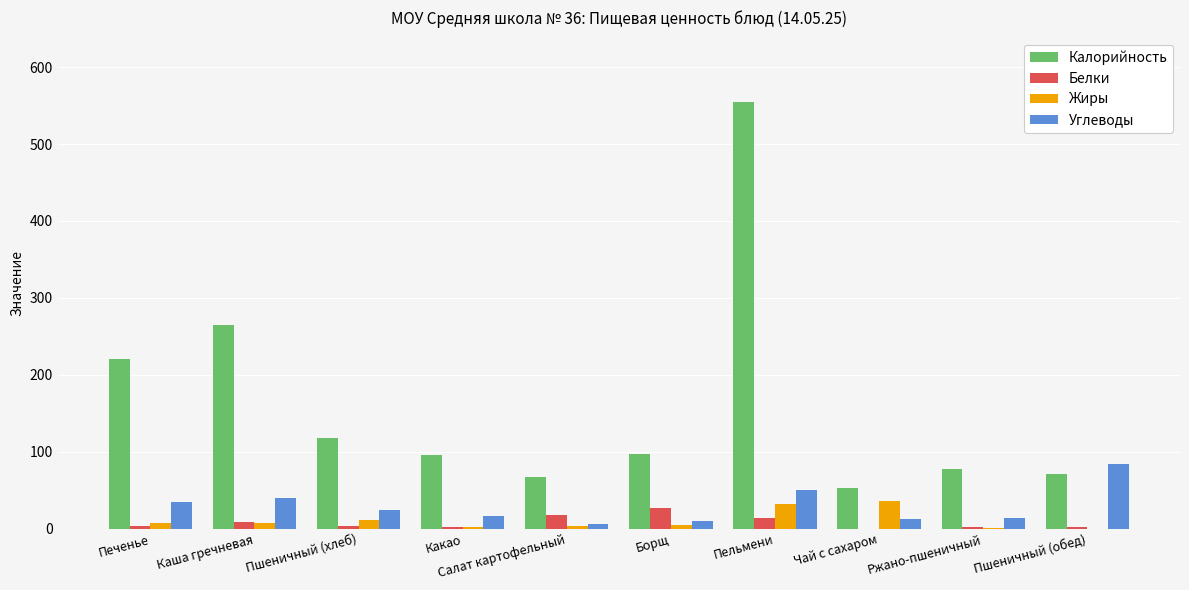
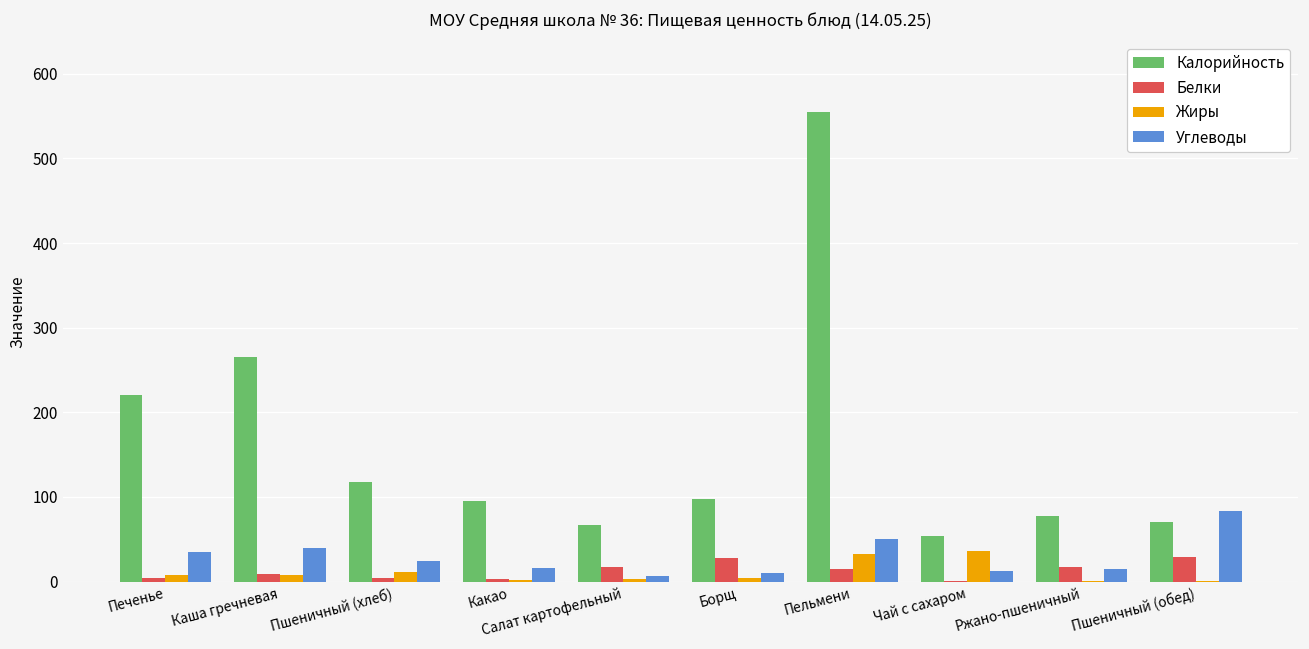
  {
    "Калорийность": {
      "Печенье": 220,
      "Каша гречневая": 270,
      "Пшеничный (хлеб)": 120,
      "Какао": 100,
      "Салат картофельный": 70,
      "Борщ": 100,
      "Пельмени": 560,
      "Чай с сахаром": 50,
      "Ржано-пшеничный": 80,
      "Пшеничный (обед)": 70
    },
    "Белки": {
      "Печенье": 0,
      "Каша гречневая": 10,
      "Пшеничный (хлеб)": 0,
      "Салат картофельный": 20,
      "Борщ": 30,
      "Пельмени": 10,
-     "Ржано-пшеничный": 0,
-     "Пшеничный (обед)": 0
+     "Ржано-пшеничный": 20,
+     "Пшеничный (обед)": 30
    },
    "Жиры": {
      "Печенье": 10,
      "Каша гречневая": 10,
      "Пшеничный (хлеб)": 10,
      "Салат картофельный": 0,
      "Борщ": 0,
      "Пельмени": 30,
      "Чай с сахаром": 40
    },
    "Углеводы": {
      "Печенье": 30,
      "Каша гречневая": 40,
      "Пшеничный (хлеб)": 20,
      "Какао": 20,
      "Салат картофельный": 10,
      "Борщ": 10,
      "Пельмени": 50,
      "Чай с сахаром": 10,
      "Ржано-пшеничный": 10,
      "Пшеничный (обед)": 80
    }
  }
